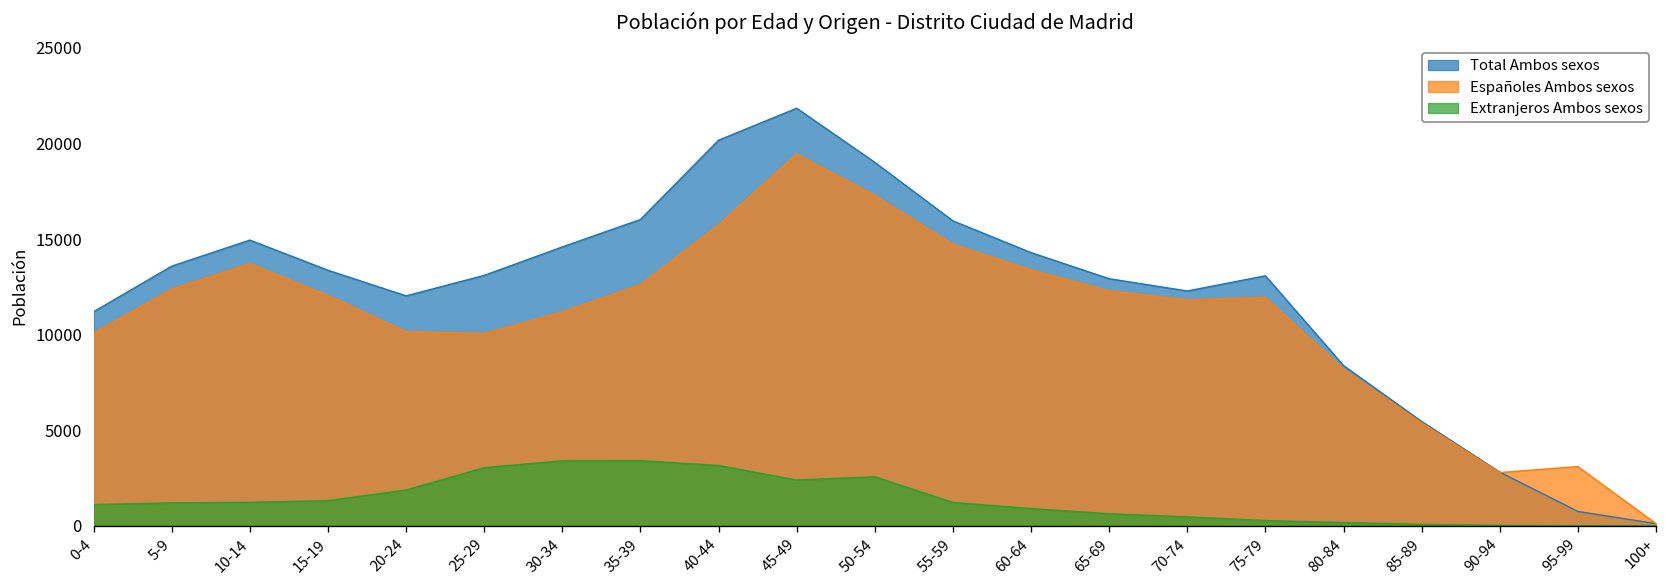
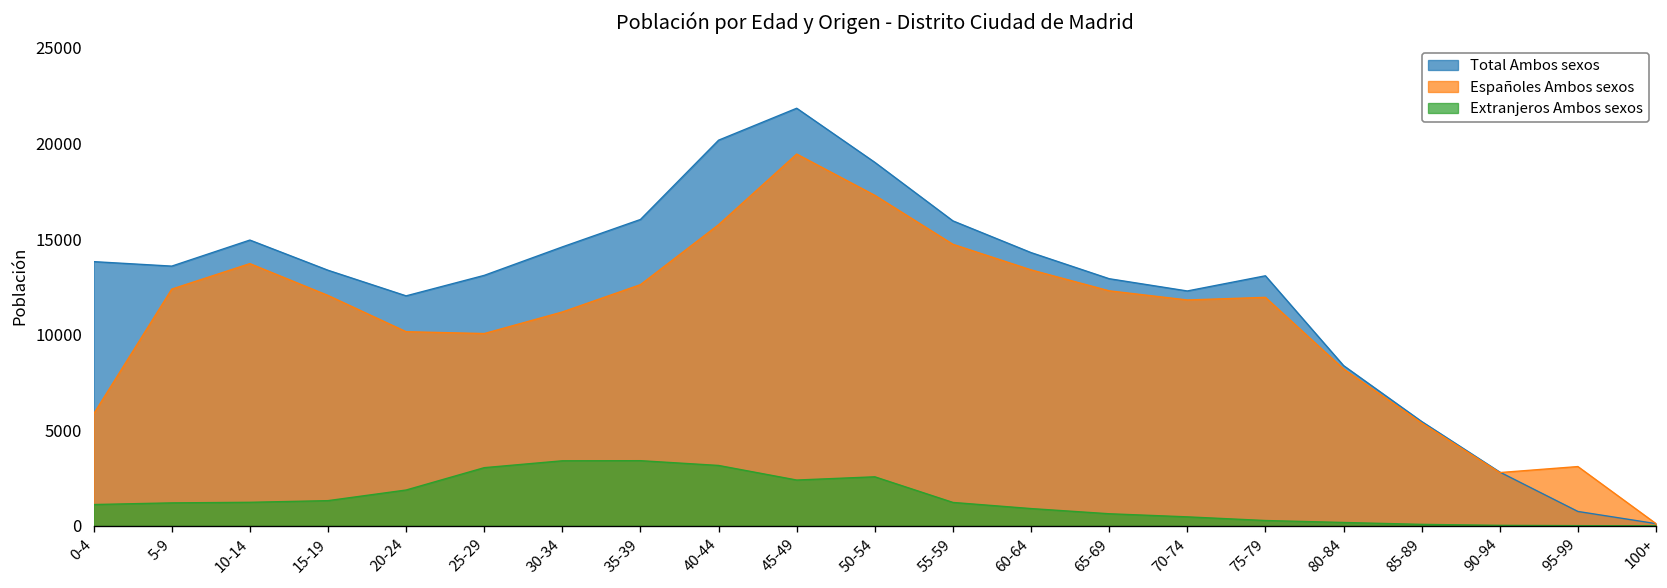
  {
    "Total Ambos sexos": {
-     "0-4": 11200,
+     "0-4": 13800,
      "5-9": 13600,
      "10-14": 15000,
      "15-19": 13400,
      "20-24": 12000,
      "25-29": 13100,
      "30-34": 14600,
      "35-39": 16000,
      "40-44": 20200,
      "45-49": 21800,
      "50-54": 19000,
      "55-59": 16000,
      "60-64": 14300,
      "65-69": 12900,
      "70-74": 12300,
      "75-79": 13100,
      "80-84": 8400,
      "95-99": 800
    },
    "Españoles Ambos sexos": {
-     "0-4": 10100,
+     "0-4": 5900,
      "5-9": 12400,
      "10-14": 13700,
      "15-19": 12100,
      "20-24": 10200,
      "25-29": 10100,
      "30-34": 11200,
      "35-39": 12600,
      "40-44": 15800,
      "45-49": 19500,
      "50-54": 17300,
      "55-59": 14700,
      "60-64": 13400,
      "65-69": 12300,
      "70-74": 11800,
      "75-79": 12000,
      "80-84": 8200,
      "95-99": 3100
    },
    "Extranjeros Ambos sexos": {
      "0-4": 1100,
      "5-9": 1200,
      "10-14": 1200,
      "15-19": 1300,
      "20-24": 1900,
      "25-29": 3000,
      "30-34": 3400,
      "35-39": 3400,
      "40-44": 3200,
      "45-49": 2400,
      "50-54": 2600,
      "55-59": 1200,
      "60-64": 900,
      "65-69": 600,
      "70-74": 500,
      "75-79": 300,
      "80-84": 200,
      "85-89": 100,
      "90-94": 0,
      "95-99": 0
    }
  }
